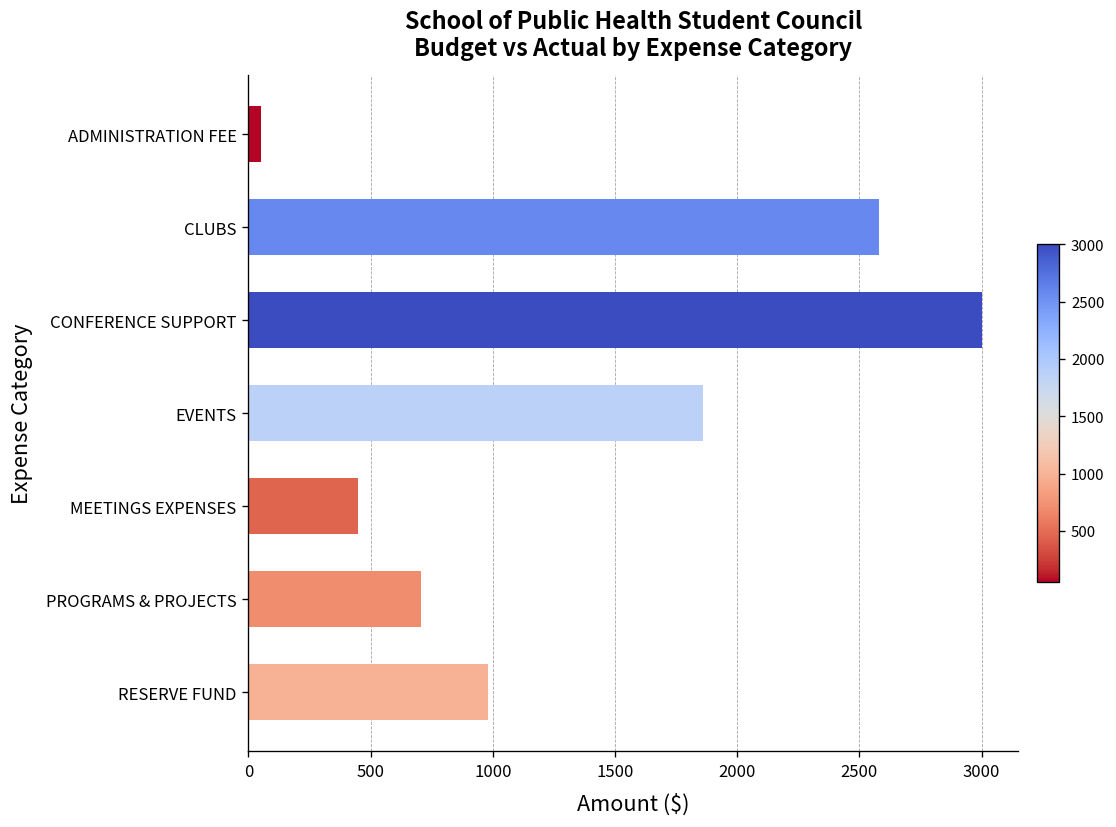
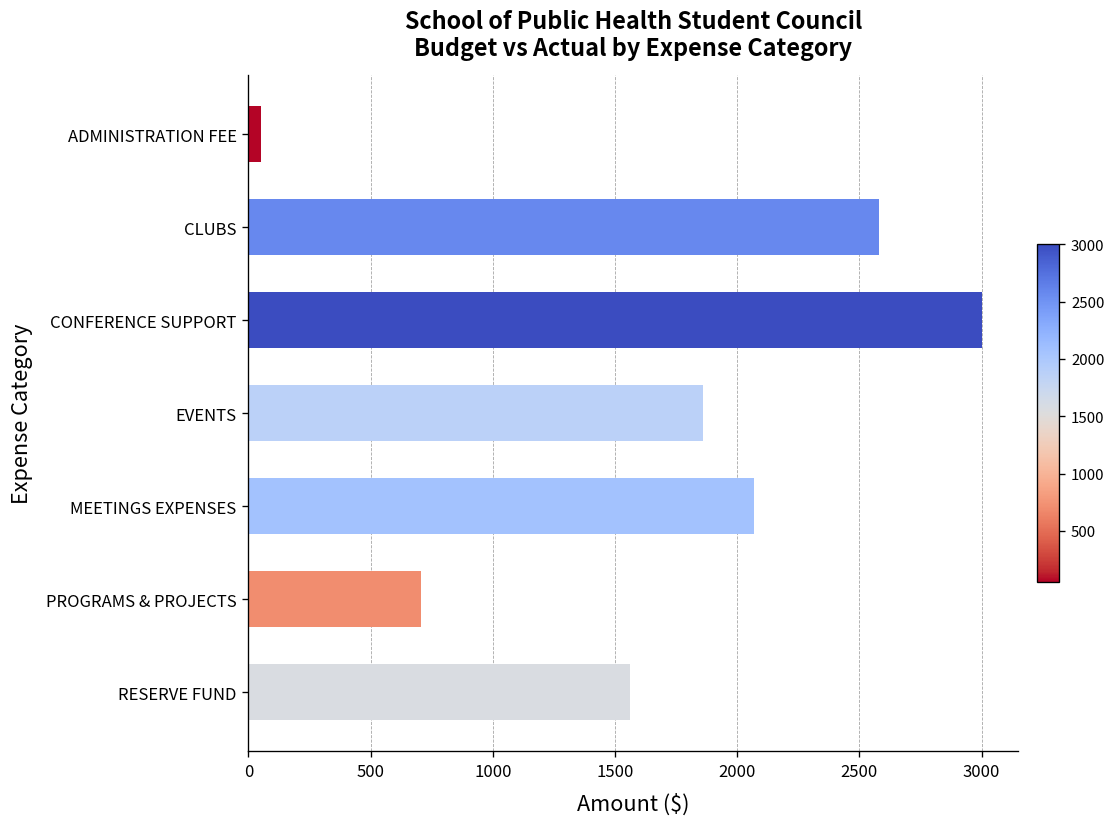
  {
    "ADMINISTRATION FEE": 50,
    "CLUBS": 2580,
    "CONFERENCE SUPPORT": 3000,
    "EVENTS": 1860,
-   "MEETINGS EXPENSES": 450,
+   "MEETINGS EXPENSES": 2070,
    "PROGRAMS & PROJECTS": 710,
-   "RESERVE FUND": 980
+   "RESERVE FUND": 1560
  }
